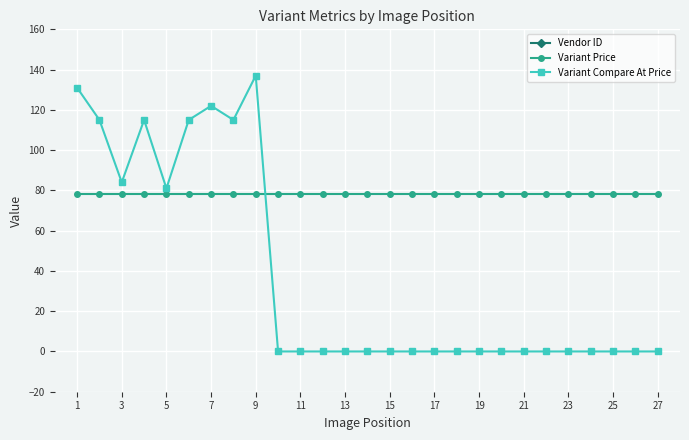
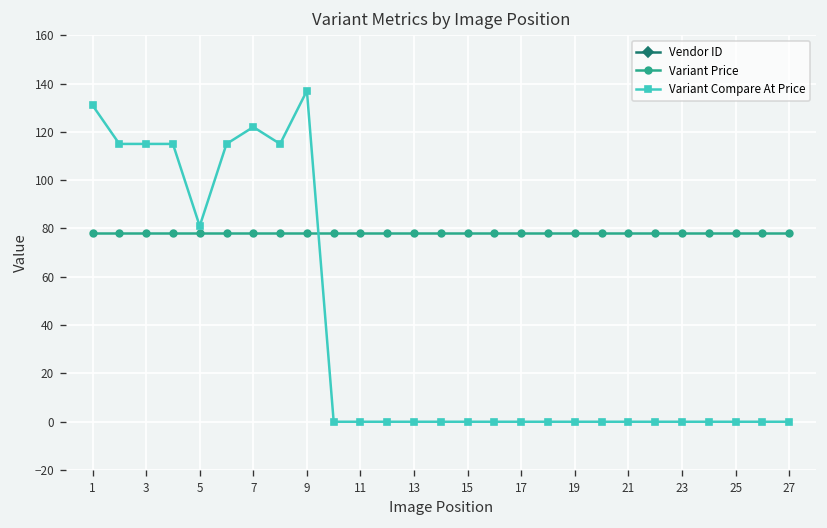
  {
    "Variant Compare At Price": {
      "1": 131,
-     "3": 84,
+     "3": 115,
      "5": 81,
      "7": 122,
      "9": 137,
      "11": 0,
      "13": 0,
      "15": 0,
      "17": 0,
      "19": 0,
      "21": 0,
      "23": 0,
      "25": 0,
      "27": 0
    }
  }
